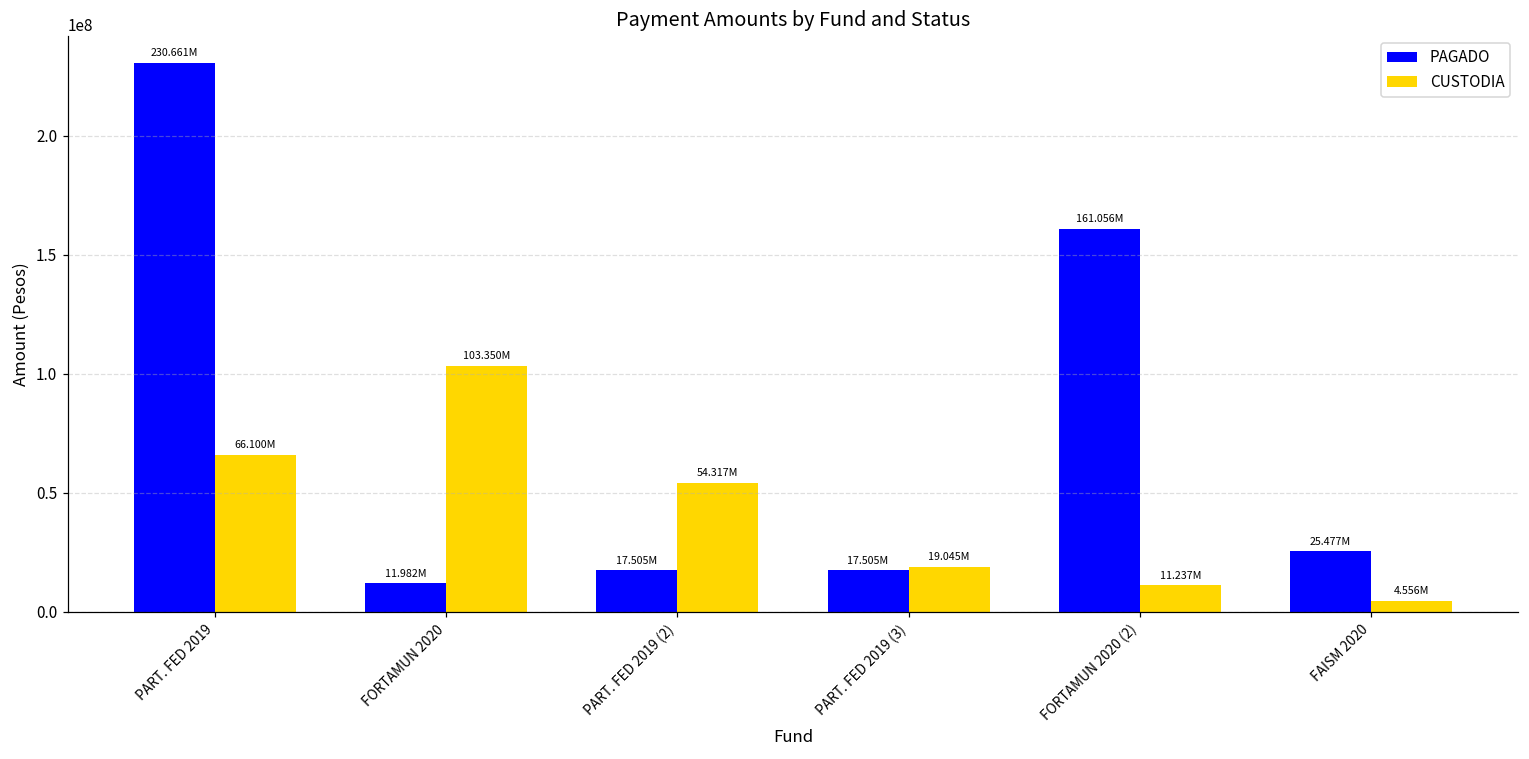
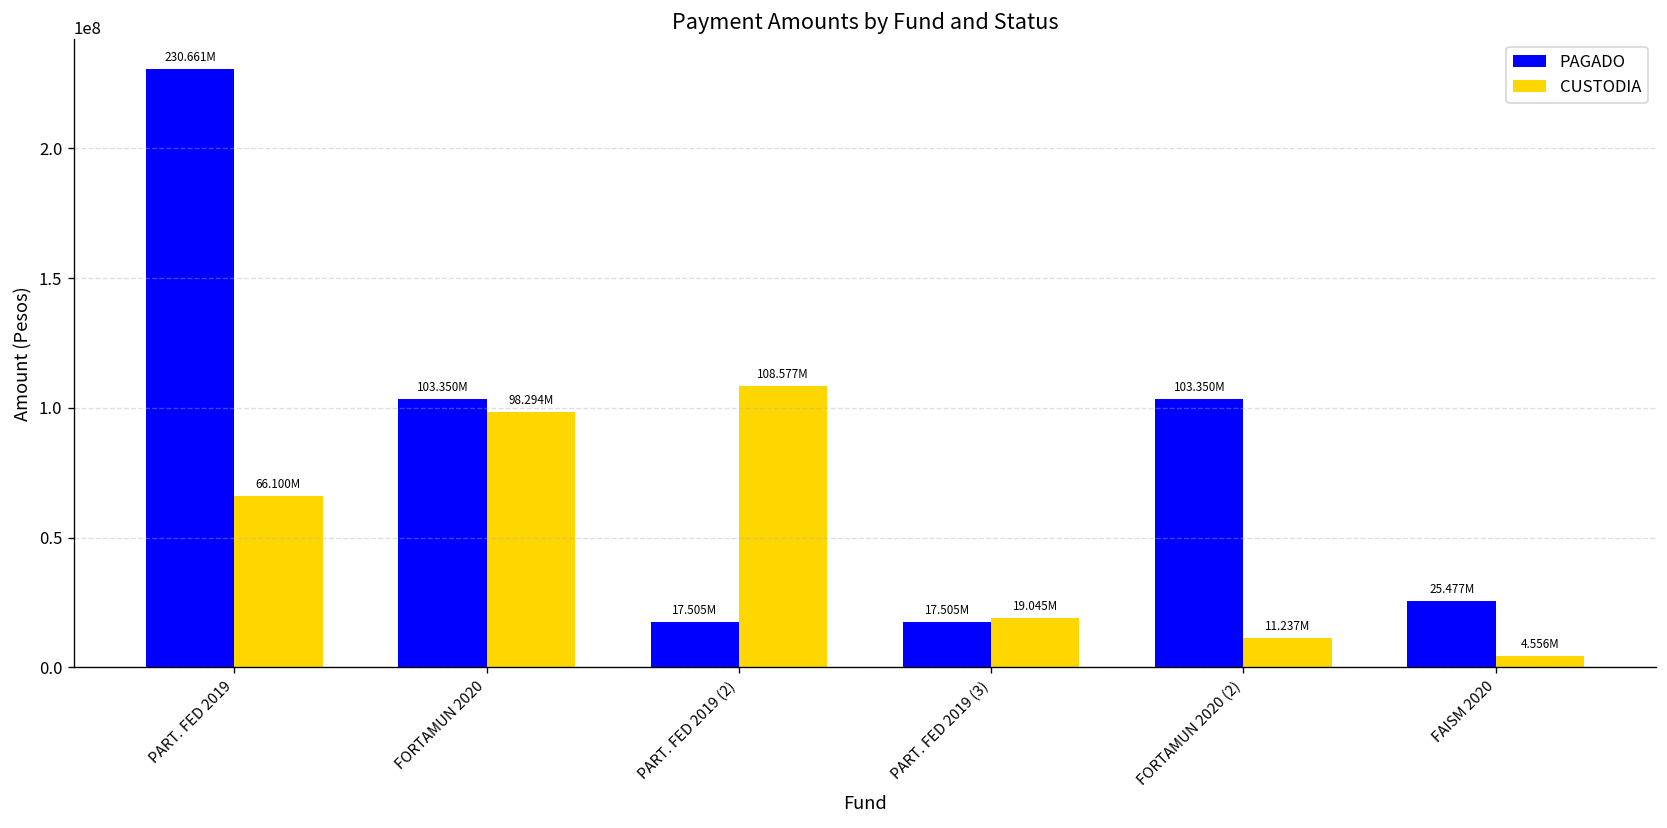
  {
    "PAGADO": {
      "PART. FED 2019": "230.661M",
-     "FORTAMUN 2020": "11.982M",
+     "FORTAMUN 2020": "103.350M",
      "PART. FED 2019 (2)": "17.505M",
      "PART. FED 2019 (3)": "17.505M",
-     "FORTAMUN 2020 (2)": "161.056M",
+     "FORTAMUN 2020 (2)": "103.350M",
      "FAISM 2020": "25.477M"
    },
    "CUSTODIA": {
      "PART. FED 2019": "66.100M",
-     "FORTAMUN 2020": "103.350M",
-     "PART. FED 2019 (2)": "54.317M",
+     "FORTAMUN 2020": "98.294M",
+     "PART. FED 2019 (2)": "108.577M",
      "PART. FED 2019 (3)": "19.045M",
      "FORTAMUN 2020 (2)": "11.237M",
      "FAISM 2020": "4.556M"
    }
  }
